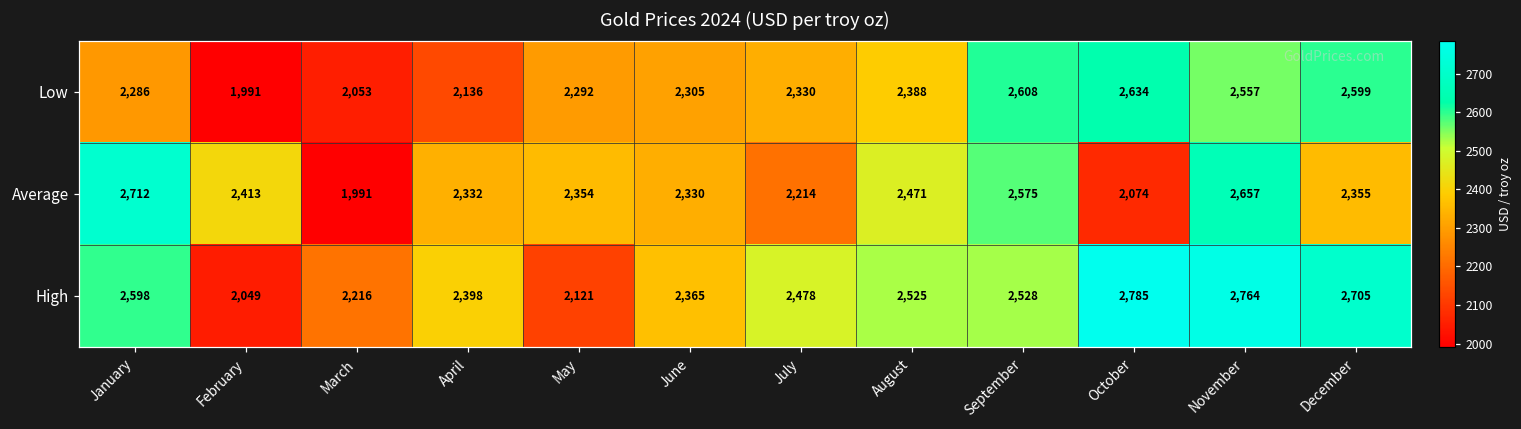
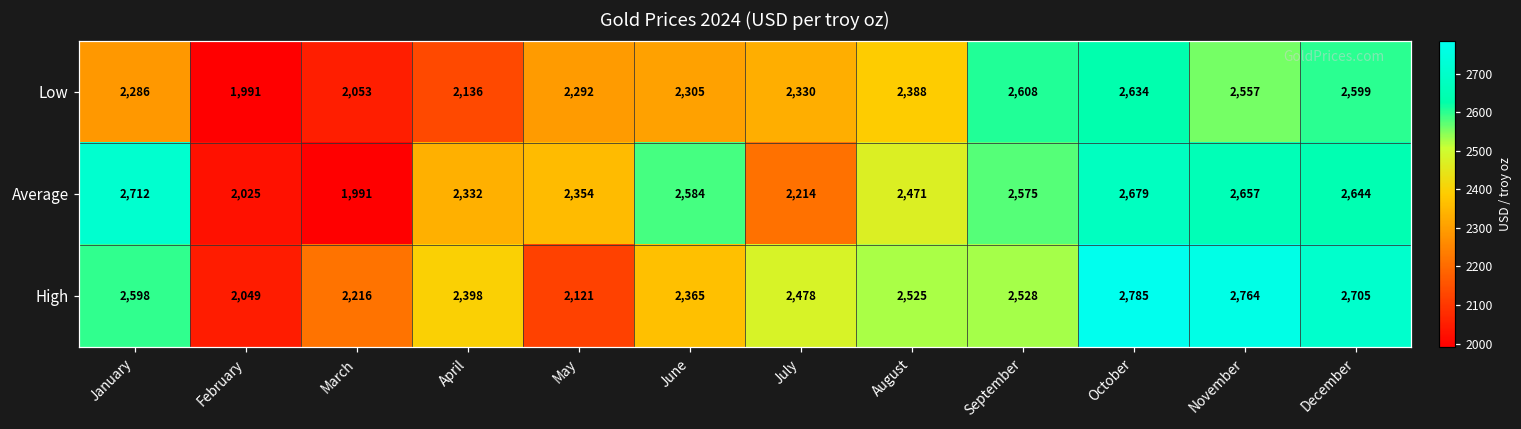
  {
    "Low": {
      "January": "2,286",
      "February": "1,991",
      "March": "2,053",
      "April": "2,136",
      "May": "2,292",
      "June": "2,305",
      "July": "2,330",
      "August": "2,388",
      "September": "2,608",
      "October": "2,634",
      "November": "2,557"
    },
    "Average": {
      "January": "2,712",
-     "February": "2,413",
+     "February": "2,025",
      "March": "1,991",
      "April": "2,332",
      "May": "2,354",
-     "June": "2,330",
+     "June": "2,584",
      "July": "2,214",
      "August": "2,471",
      "September": "2,575",
-     "October": "2,074",
+     "October": "2,679",
      "November": "2,657",
-     "December": "2,355"
+     "December": "2,644"
    },
    "High": {
      "January": "2,598",
      "February": "2,049",
      "March": "2,216",
      "April": "2,398",
      "May": "2,121",
      "June": "2,365",
      "July": "2,478",
      "August": "2,525",
      "September": "2,528",
      "October": "2,785",
      "November": "2,764",
      "December": "2,705"
    }
  }
